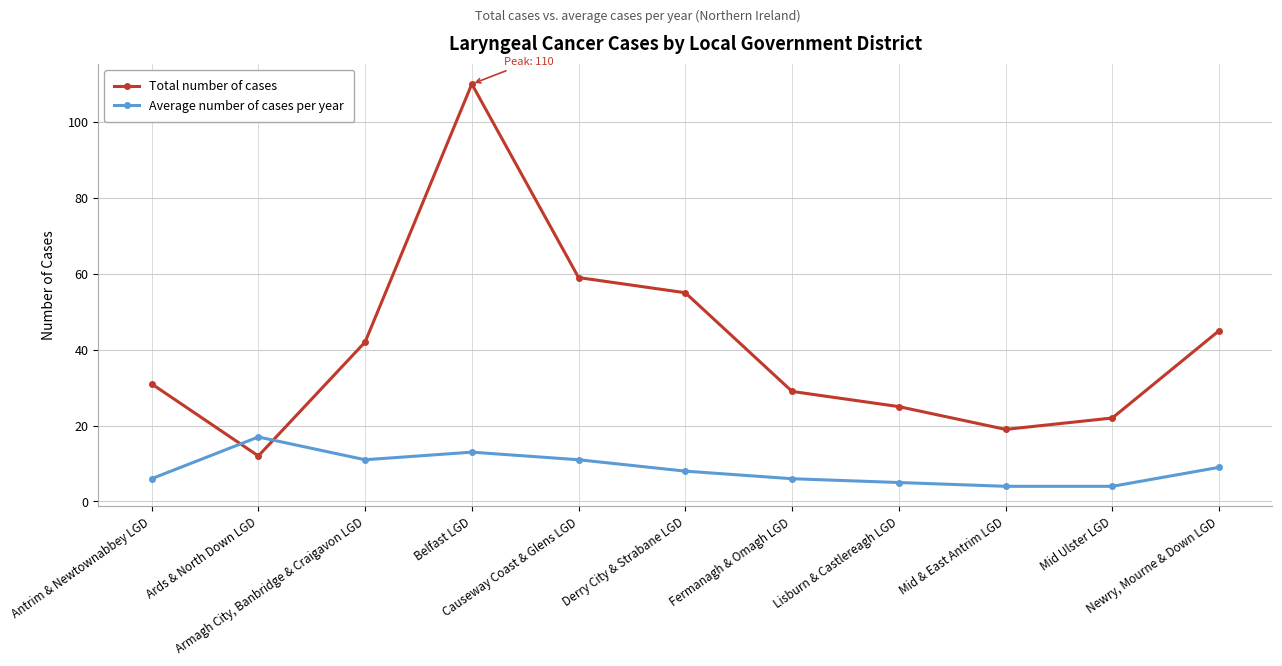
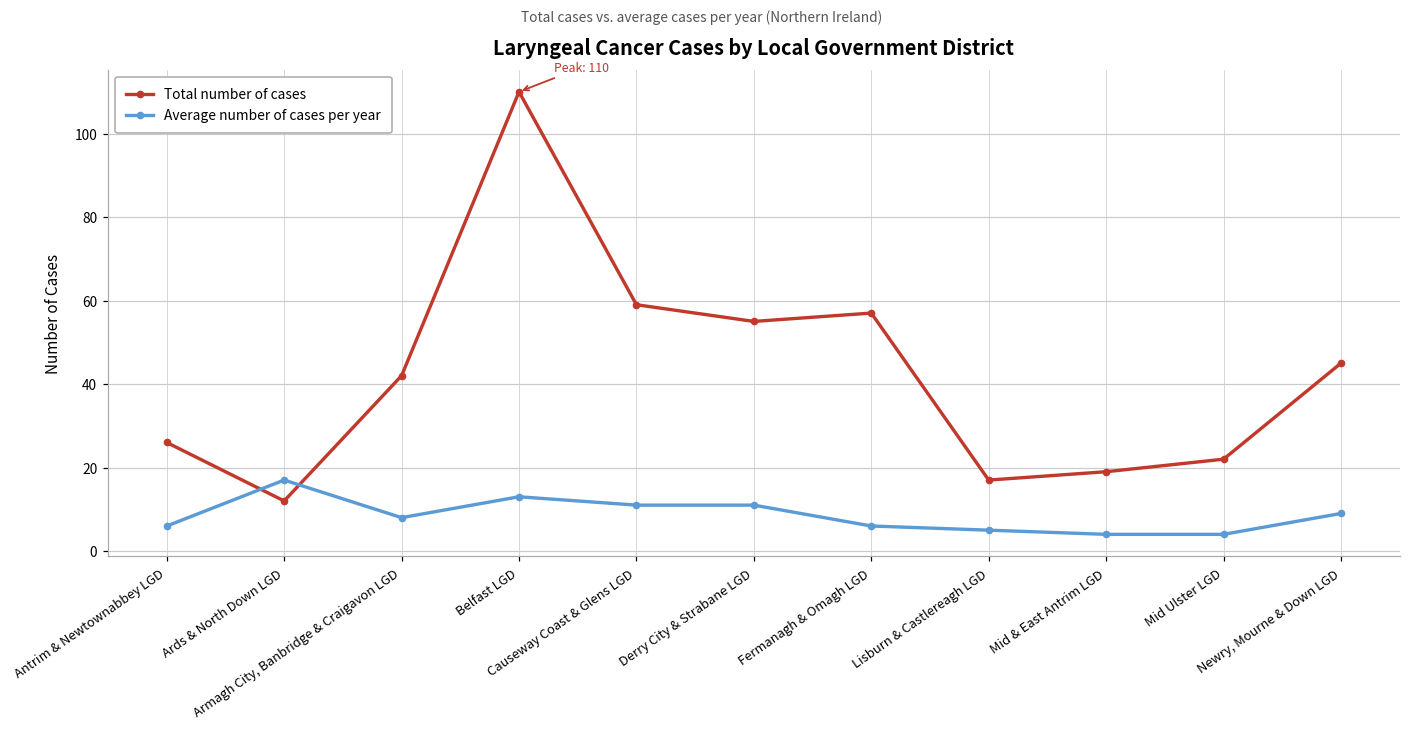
  {
    "Total number of cases": {
-     "Antrim & Newtownabbey LGD": 31,
+     "Antrim & Newtownabbey LGD": 26,
      "Ards & North Down LGD": 12,
      "Armagh City, Banbridge & Craigavon LGD": 42,
      "Causeway Coast & Glens LGD": 59,
      "Derry City & Strabane LGD": 55,
-     "Fermanagh & Omagh LGD": 29,
-     "Lisburn & Castlereagh LGD": 25,
+     "Fermanagh & Omagh LGD": 57,
+     "Lisburn & Castlereagh LGD": 17,
      "Mid & East Antrim LGD": 19,
      "Mid Ulster LGD": 22,
      "Newry, Mourne & Down LGD": 45
    },
    "Average number of cases per year": {
      "Antrim & Newtownabbey LGD": 6,
      "Ards & North Down LGD": 17,
-     "Armagh City, Banbridge & Craigavon LGD": 11,
+     "Armagh City, Banbridge & Craigavon LGD": 8,
      "Belfast LGD": 13,
      "Causeway Coast & Glens LGD": 11,
-     "Derry City & Strabane LGD": 8,
+     "Derry City & Strabane LGD": 11,
      "Fermanagh & Omagh LGD": 6,
      "Lisburn & Castlereagh LGD": 5,
      "Mid & East Antrim LGD": 4,
      "Mid Ulster LGD": 4,
      "Newry, Mourne & Down LGD": 9
    }
  }
